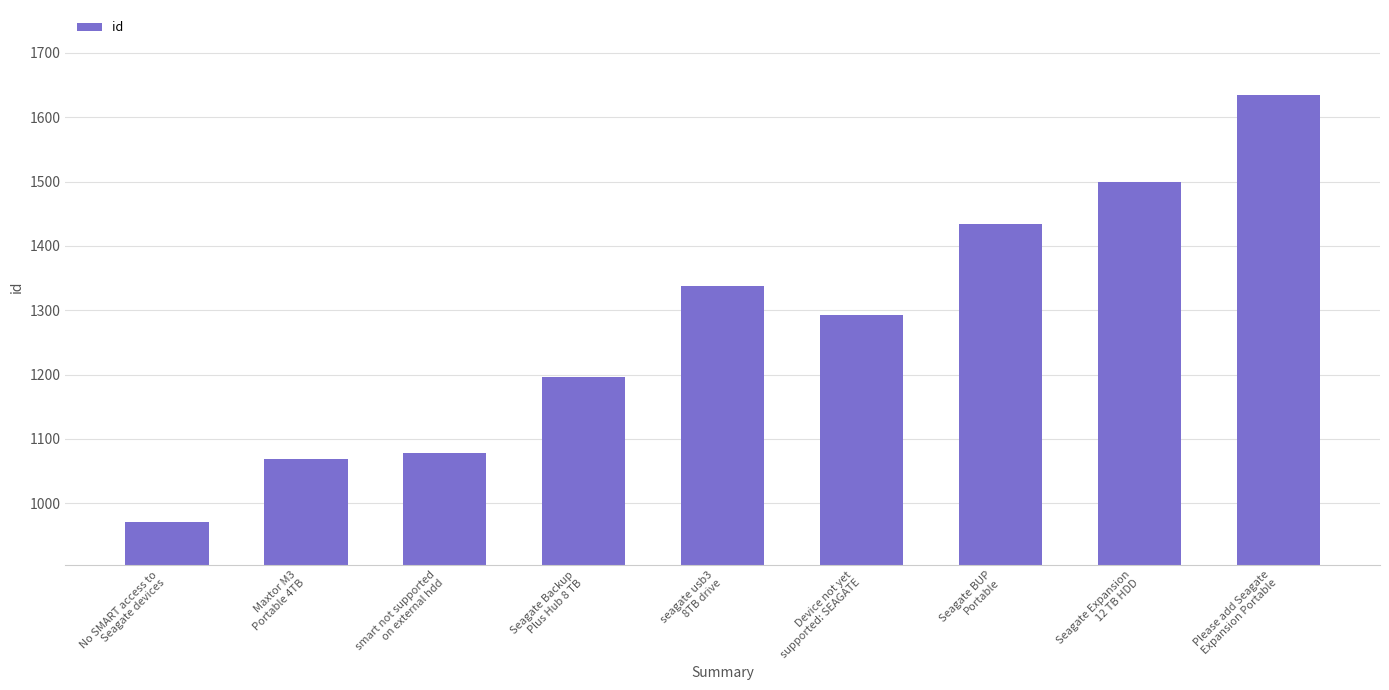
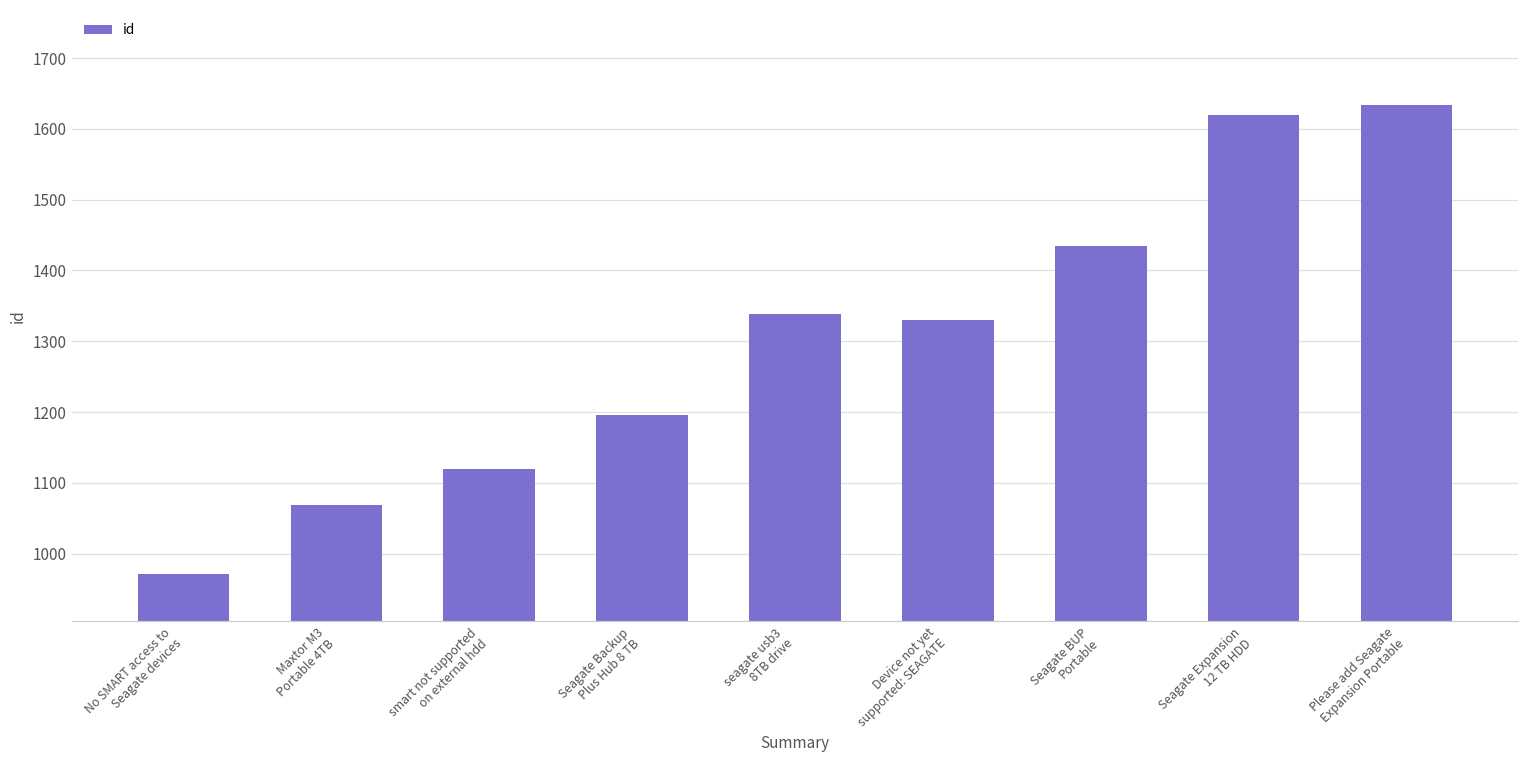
  {
    "No SMART access to Seagate devices": 970,
    "Maxtor M3 Portable 4TB": 1070,
-   "smart not supported on external hdd": 1080,
+   "smart not supported on external hdd": 1120,
    "Seagate Backup Plus Hub 8 TB": 1200,
    "seagate usb3 8TB drive": 1340,
-   "Device not yet supported: SEAGATE": 1290,
+   "Device not yet supported: SEAGATE": 1330,
    "Seagate BUP Portable": 1430,
-   "Seagate Expansion 12 TB HDD": 1500,
+   "Seagate Expansion 12 TB HDD": 1620,
    "Please add Seagate Expansion Portable": 1630
  }
